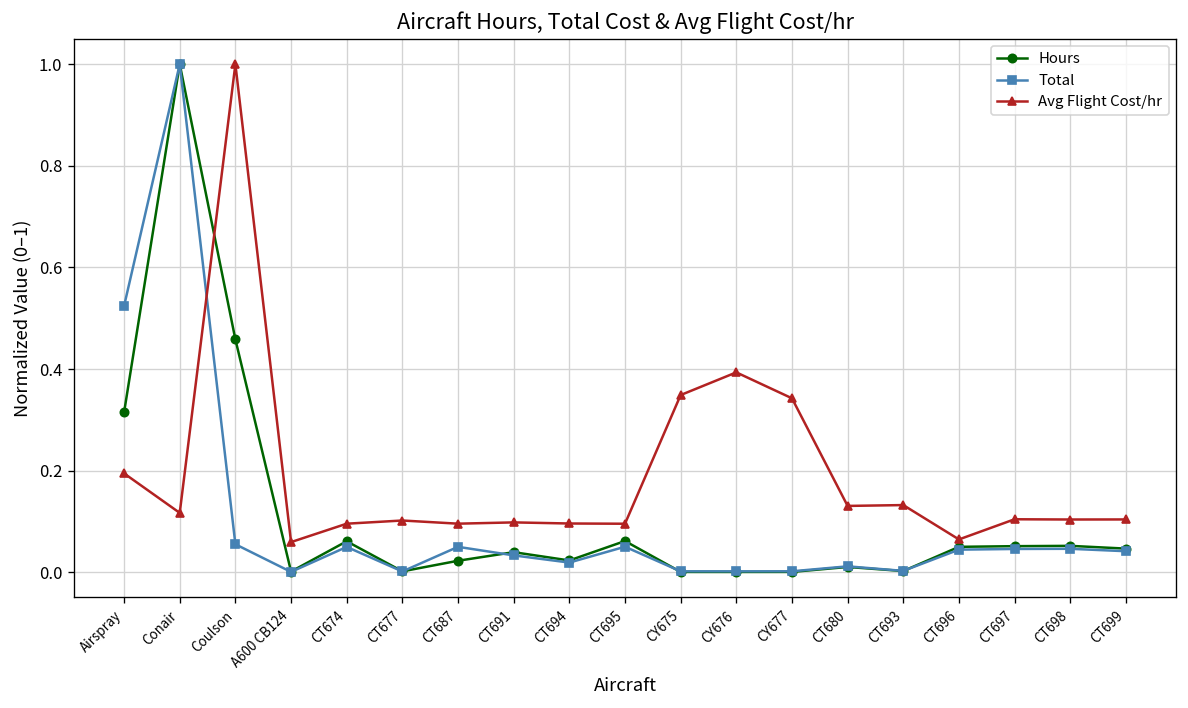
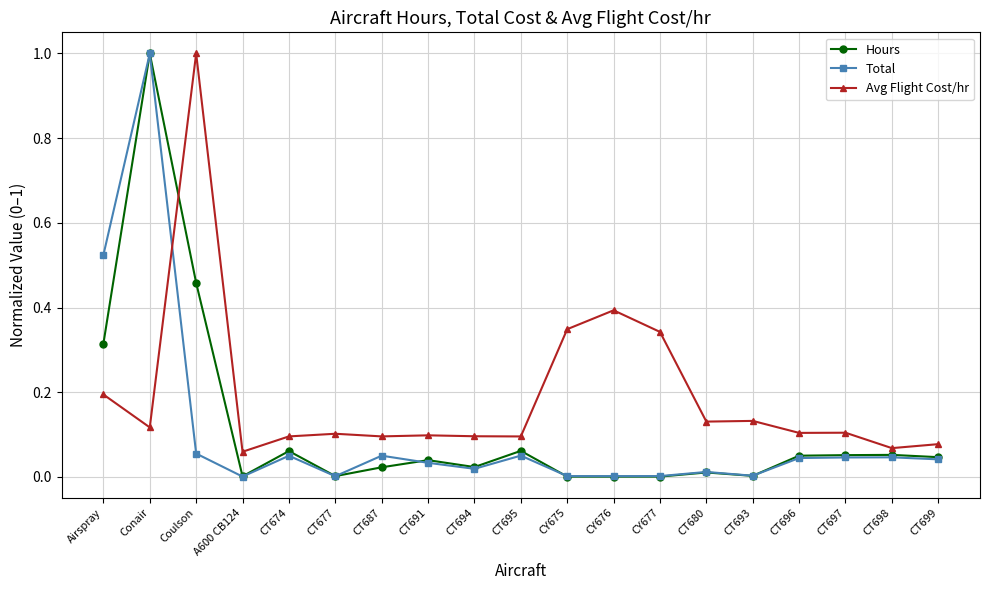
  {
    "Hours": {
      "Airspray": 0.31,
      "Coulson": 0.46,
      "CT674": 0.06,
      "CT687": 0.02,
      "CT691": 0.04,
      "CT695": 0.06
    },
    "Total": {
      "Airspray": 0.52,
      "Coulson": 0.06,
      "CT674": 0.05,
      "CT687": 0.05,
      "CT691": 0.03,
      "CT695": 0.05
    },
    "Avg Flight Cost/hr": {
      "Airspray": 0.19,
      "Conair": 0.12,
      "Coulson": 1.00,
      "A600 CB124": 0.06,
      "CT674": 0.10,
      "CT677": 0.10,
      "CT687": 0.10,
      "CT691": 0.10,
      "CT694": 0.10,
      "CT695": 0.10,
      "CY675": 0.35,
      "CY676": 0.39,
      "CY677": 0.34,
      "CT680": 0.13,
      "CT693": 0.13,
-     "CT696": 0.06,
+     "CT696": 0.10,
      "CT697": 0.10,
-     "CT698": 0.10,
-     "CT699": 0.10
+     "CT698": 0.07,
+     "CT699": 0.08
    }
  }
